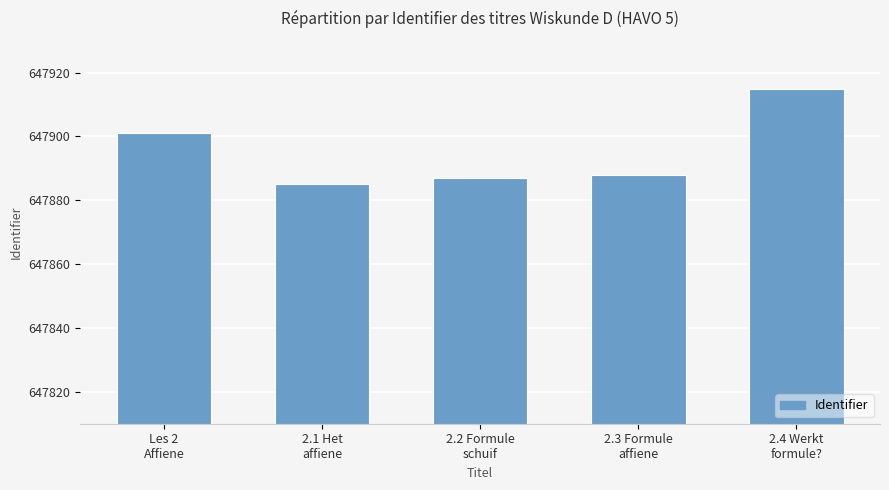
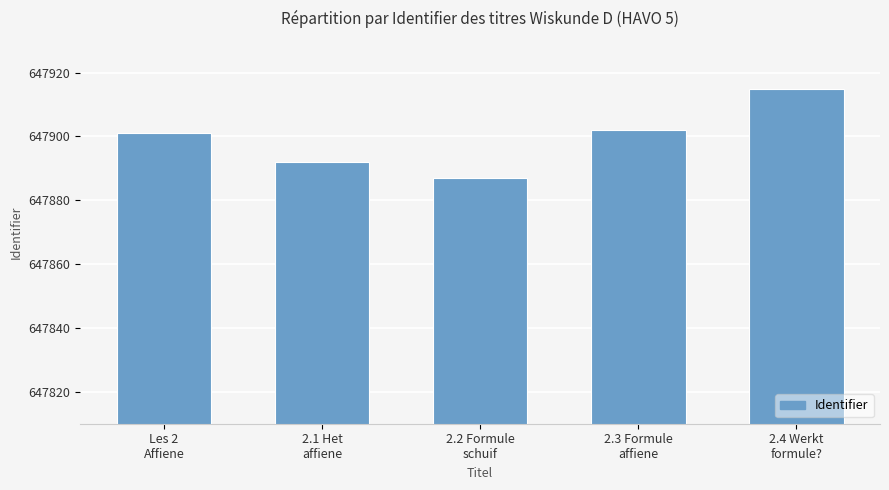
  {
    "Les 2 Affiene": 647901,
-   "2.1 Het affiene": 647885,
+   "2.1 Het affiene": 647892,
    "2.2 Formule schuif": 647887,
-   "2.3 Formule affiene": 647888,
+   "2.3 Formule affiene": 647902,
    "2.4 Werkt formule?": 647915
  }
